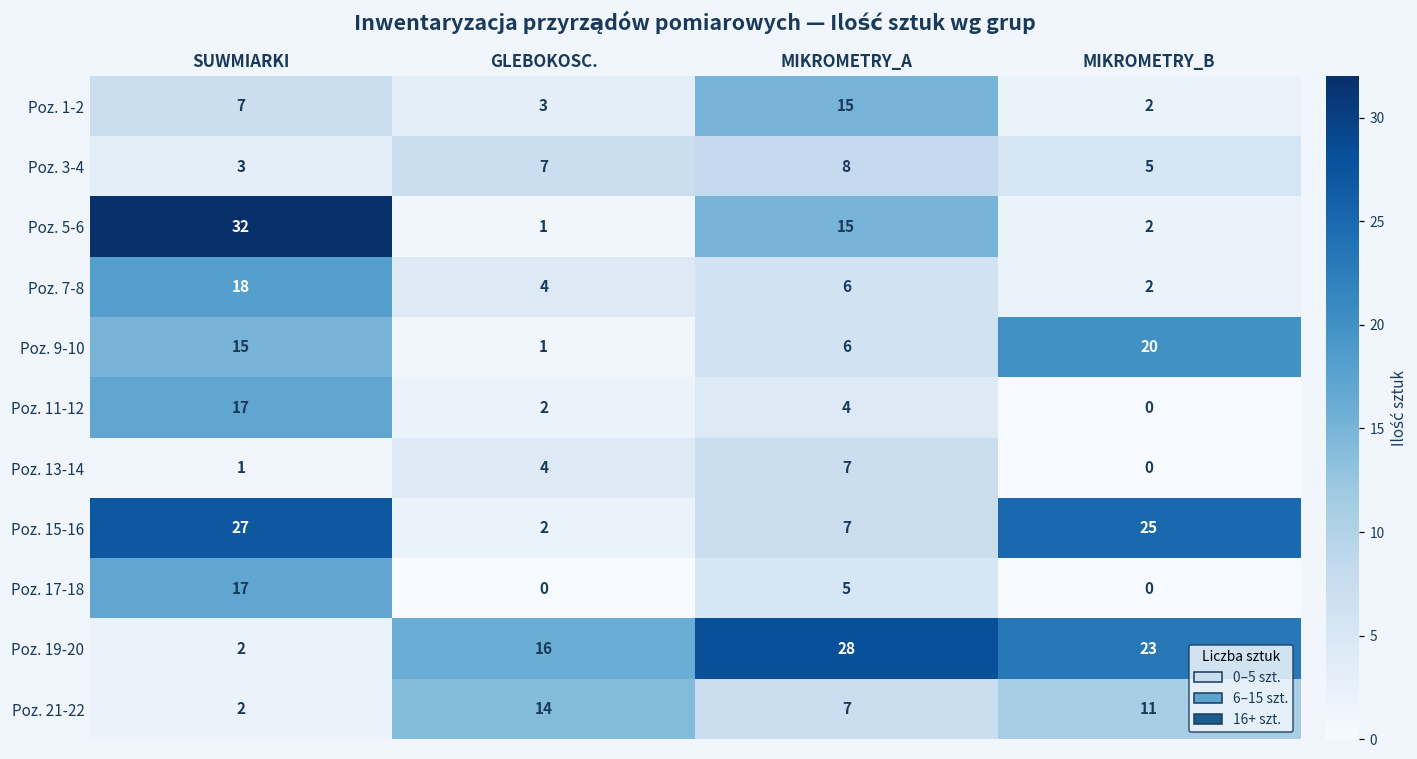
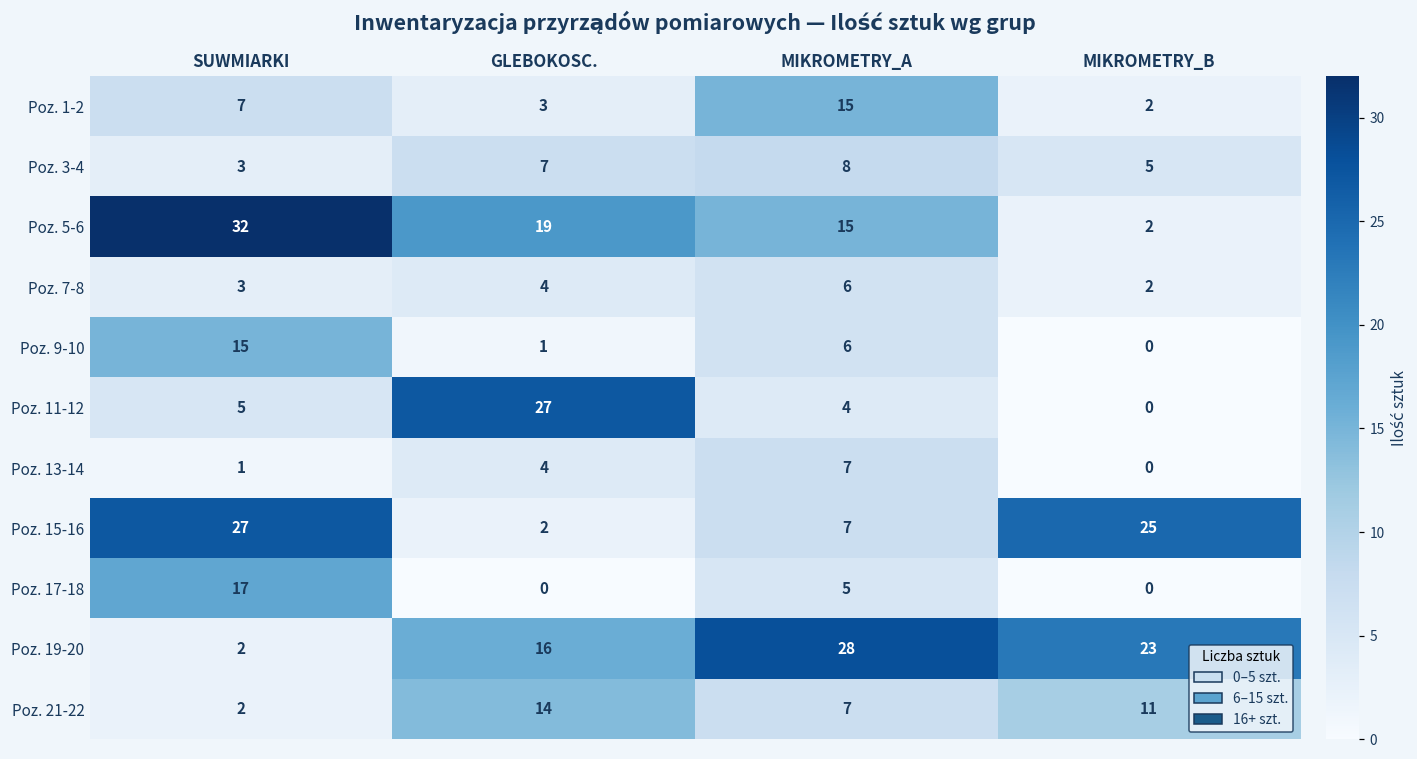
  {
    "Poz. 1-2": {
      "SUWMIARKI": 7,
      "GLEBOKOSC.": 3,
      "MIKROMETRY_A": 15,
      "MIKROMETRY_B": 2
    },
    "Poz. 3-4": {
      "SUWMIARKI": 3,
      "GLEBOKOSC.": 7,
      "MIKROMETRY_A": 8,
      "MIKROMETRY_B": 5
    },
    "Poz. 5-6": {
      "SUWMIARKI": 32,
-     "GLEBOKOSC.": 1,
+     "GLEBOKOSC.": 19,
      "MIKROMETRY_A": 15,
      "MIKROMETRY_B": 2
    },
    "Poz. 7-8": {
-     "SUWMIARKI": 18,
+     "SUWMIARKI": 3,
      "GLEBOKOSC.": 4,
      "MIKROMETRY_A": 6,
      "MIKROMETRY_B": 2
    },
    "Poz. 9-10": {
      "SUWMIARKI": 15,
      "GLEBOKOSC.": 1,
      "MIKROMETRY_A": 6,
-     "MIKROMETRY_B": 20
+     "MIKROMETRY_B": 0
    },
    "Poz. 11-12": {
-     "SUWMIARKI": 17,
-     "GLEBOKOSC.": 2,
+     "SUWMIARKI": 5,
+     "GLEBOKOSC.": 27,
      "MIKROMETRY_A": 4,
      "MIKROMETRY_B": 0
    },
    "Poz. 13-14": {
      "SUWMIARKI": 1,
      "GLEBOKOSC.": 4,
      "MIKROMETRY_A": 7,
      "MIKROMETRY_B": 0
    },
    "Poz. 15-16": {
      "SUWMIARKI": 27,
      "GLEBOKOSC.": 2,
      "MIKROMETRY_A": 7,
      "MIKROMETRY_B": 25
    },
    "Poz. 17-18": {
      "SUWMIARKI": 17,
      "GLEBOKOSC.": 0,
      "MIKROMETRY_A": 5,
      "MIKROMETRY_B": 0
    },
    "Poz. 19-20": {
      "SUWMIARKI": 2,
      "GLEBOKOSC.": 16,
      "MIKROMETRY_A": 28,
      "MIKROMETRY_B": 23
    },
    "Poz. 21-22": {
      "SUWMIARKI": 2,
      "GLEBOKOSC.": 14,
      "MIKROMETRY_A": 7,
      "MIKROMETRY_B": 11
    }
  }
